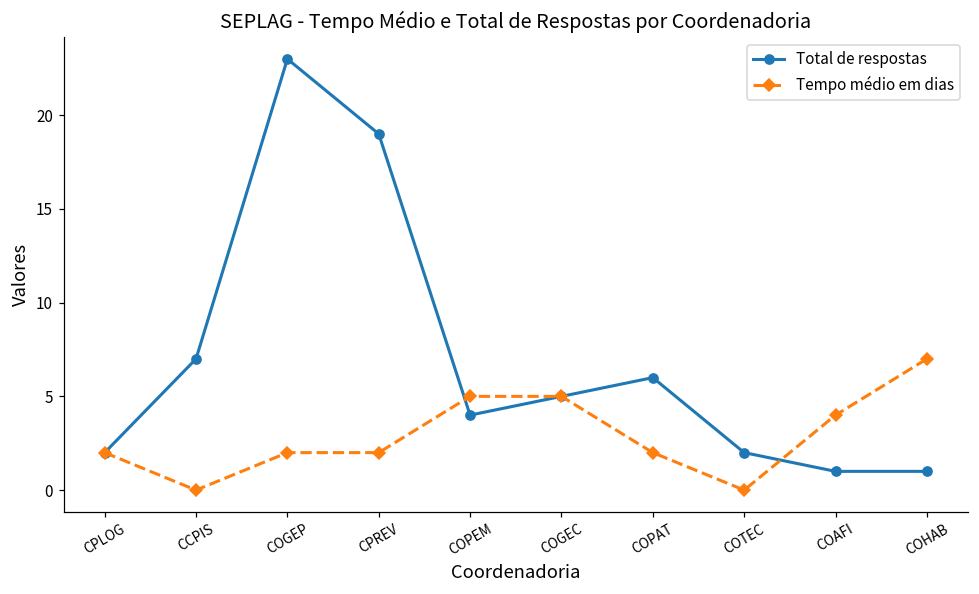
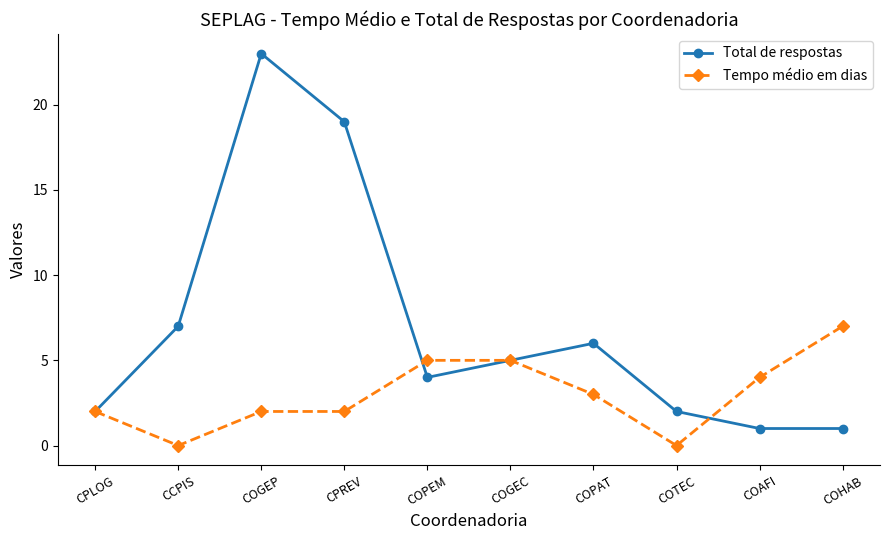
  {
    "Total de respostas": {
      "CCPIS": 7,
      "COGEP": 23,
      "CPREV": 19,
      "COPEM": 4,
      "COPAT": 6,
      "COTEC": 2,
      "COAFI": 1,
      "COHAB": 1
    },
    "Tempo médio em dias": {
      "CCPIS": 0,
      "COGEP": 2,
      "CPREV": 2,
      "COPEM": 5,
-     "COPAT": 2,
+     "COPAT": 3,
      "COTEC": 0,
      "COAFI": 4,
      "COHAB": 7
    }
  }
